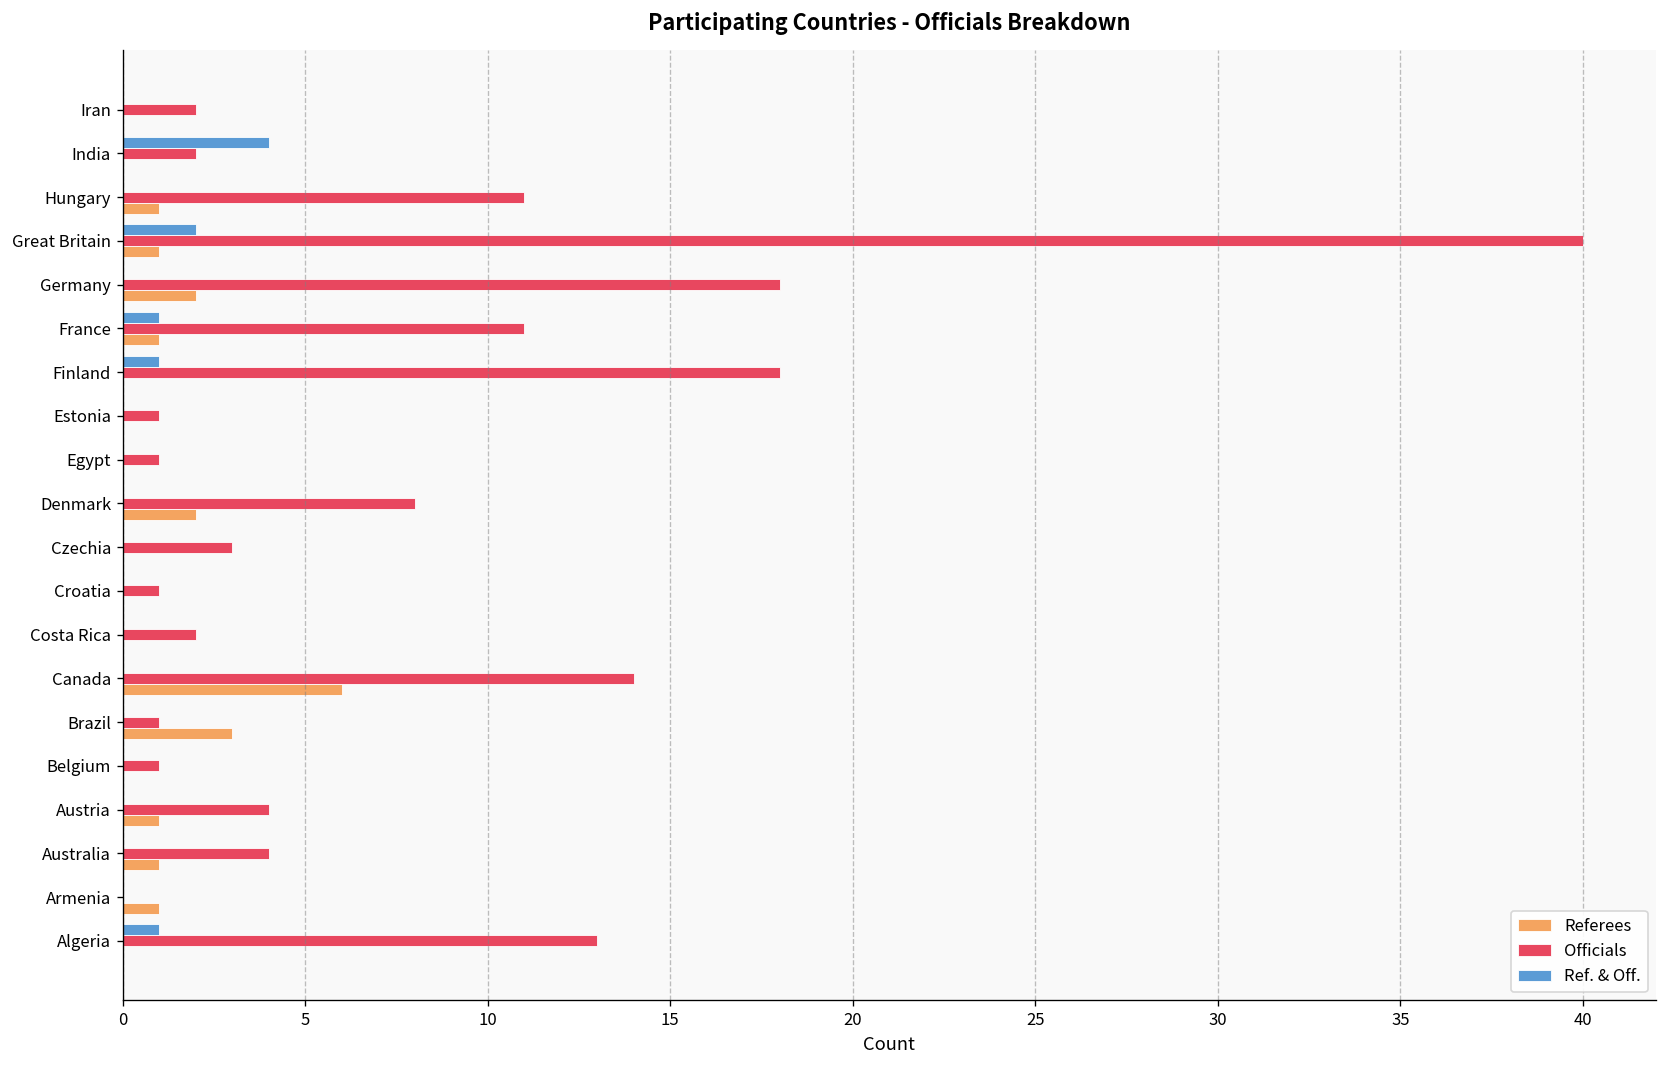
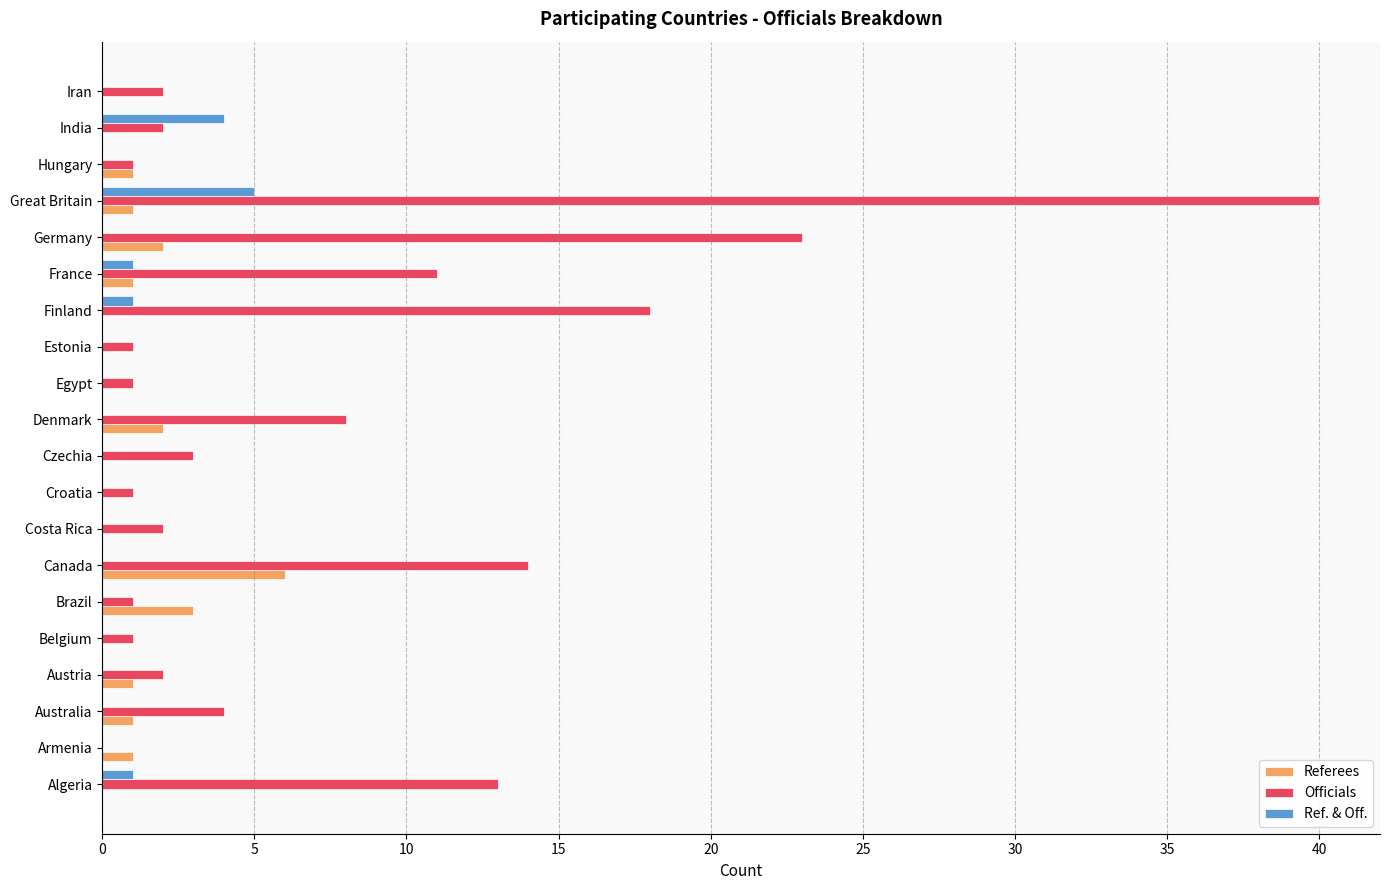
  {
    "Referees": {
      "Iran": 0,
      "India": 0,
      "Hungary": 1,
      "Great Britain": 1,
      "Germany": 2,
      "France": 1,
      "Finland": 0,
      "Estonia": 0,
      "Egypt": 0,
      "Denmark": 2,
      "Czechia": 0,
      "Croatia": 0,
      "Costa Rica": 0,
      "Canada": 6,
      "Brazil": 3,
      "Belgium": 0,
      "Austria": 1,
      "Australia": 1,
      "Armenia": 1,
      "Algeria": 0
    },
    "Officials": {
      "Iran": 2,
      "India": 2,
-     "Hungary": 11,
+     "Hungary": 1,
      "Great Britain": 40,
-     "Germany": 18,
+     "Germany": 23,
      "France": 11,
      "Finland": 18,
      "Estonia": 1,
      "Egypt": 1,
      "Denmark": 8,
      "Czechia": 3,
      "Croatia": 1,
      "Costa Rica": 2,
      "Canada": 14,
      "Brazil": 1,
      "Belgium": 1,
-     "Austria": 4,
+     "Austria": 2,
      "Australia": 4,
      "Armenia": 0,
      "Algeria": 13
    },
    "Ref. & Off.": {
      "Iran": 0,
      "India": 4,
      "Hungary": 0,
-     "Great Britain": 2,
+     "Great Britain": 5,
      "Germany": 0,
      "France": 1,
      "Finland": 1,
      "Estonia": 0,
      "Egypt": 0,
      "Denmark": 0,
      "Czechia": 0,
      "Croatia": 0,
      "Costa Rica": 0,
      "Canada": 0,
      "Brazil": 0,
      "Belgium": 0,
      "Austria": 0,
      "Australia": 0,
      "Armenia": 0,
      "Algeria": 1
    }
  }
